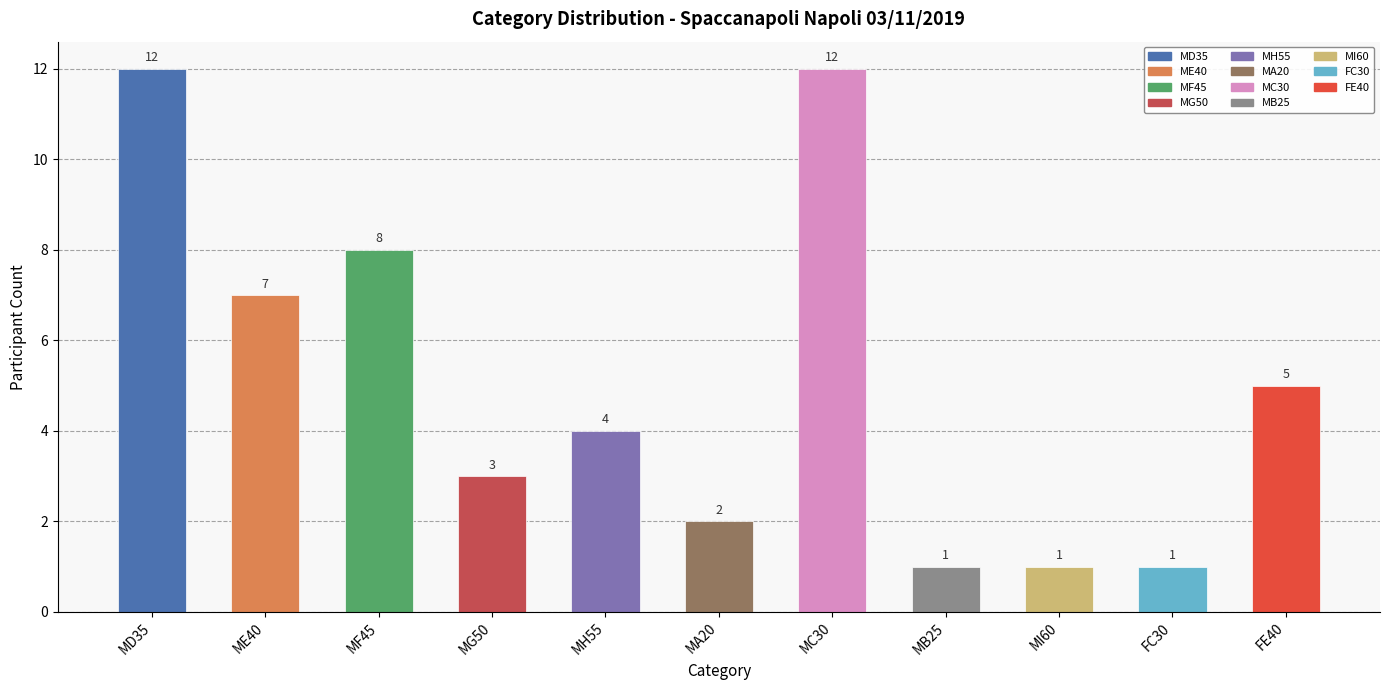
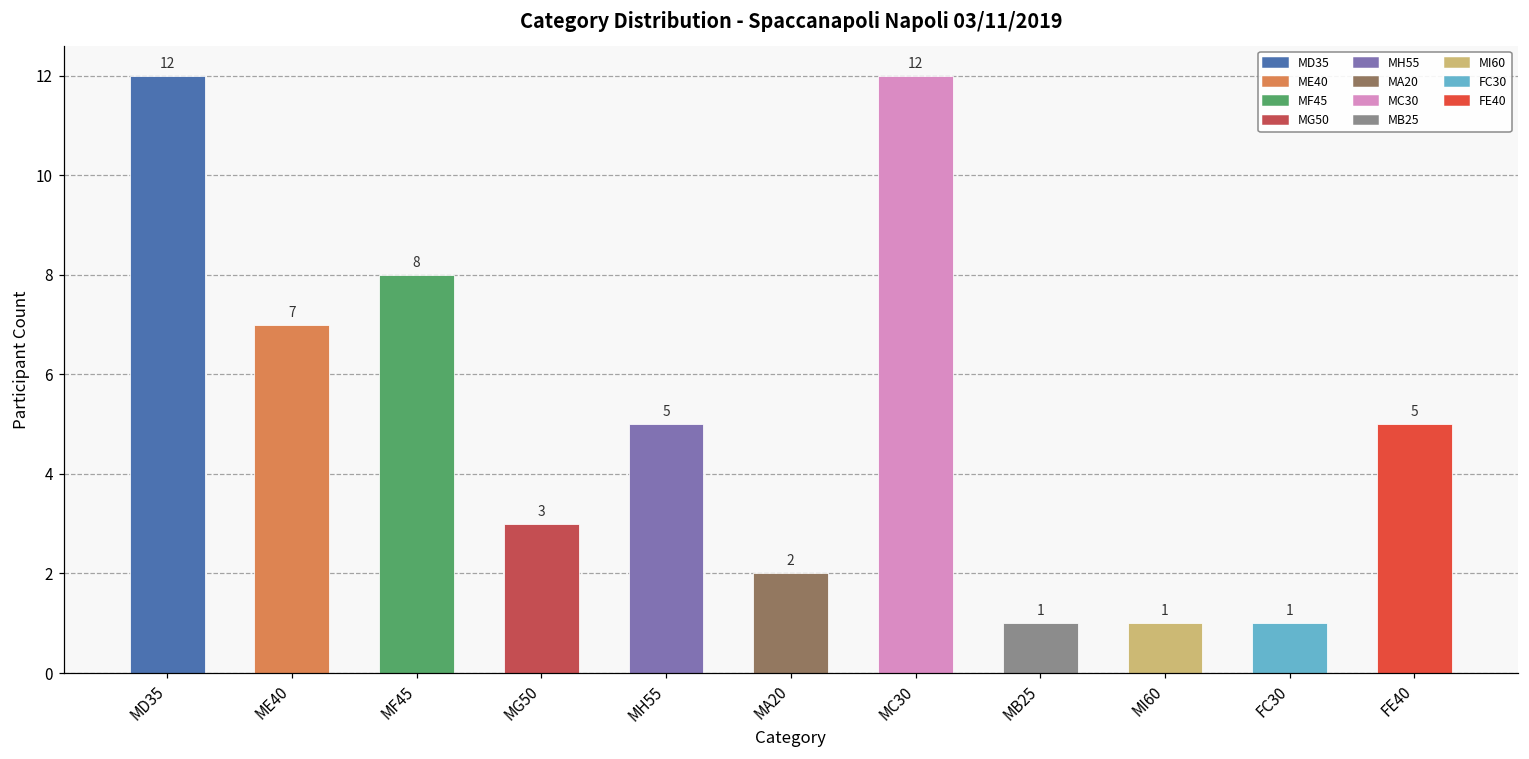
  {
    "MD35": 12,
    "ME40": 7,
    "MF45": 8,
    "MG50": 3,
-   "MH55": 4,
+   "MH55": 5,
    "MA20": 2,
    "MC30": 12,
    "MB25": 1,
    "MI60": 1,
    "FC30": 1,
    "FE40": 5
  }
